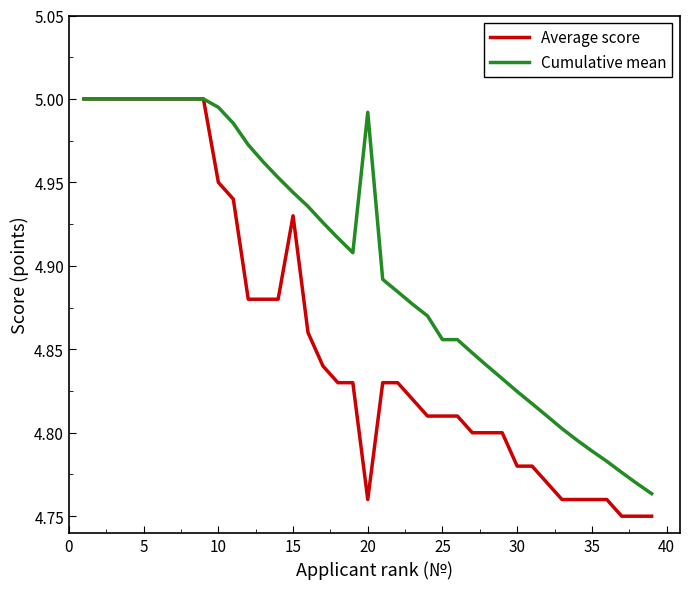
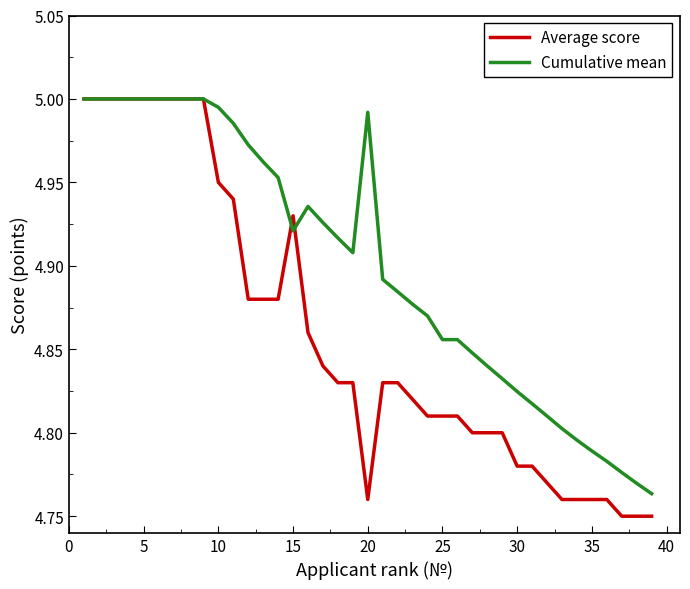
  {
    "Average score": {
      "10": 4.950,
      "15": 4.930,
      "20": 4.760,
      "25": 4.810,
      "30": 4.780,
      "35": 4.760
    },
    "Cumulative mean": {
      "10": 4.995,
-     "15": 4.944,
+     "15": 4.921,
      "20": 4.992,
      "25": 4.856,
      "30": 4.825,
      "35": 4.789
    }
  }
